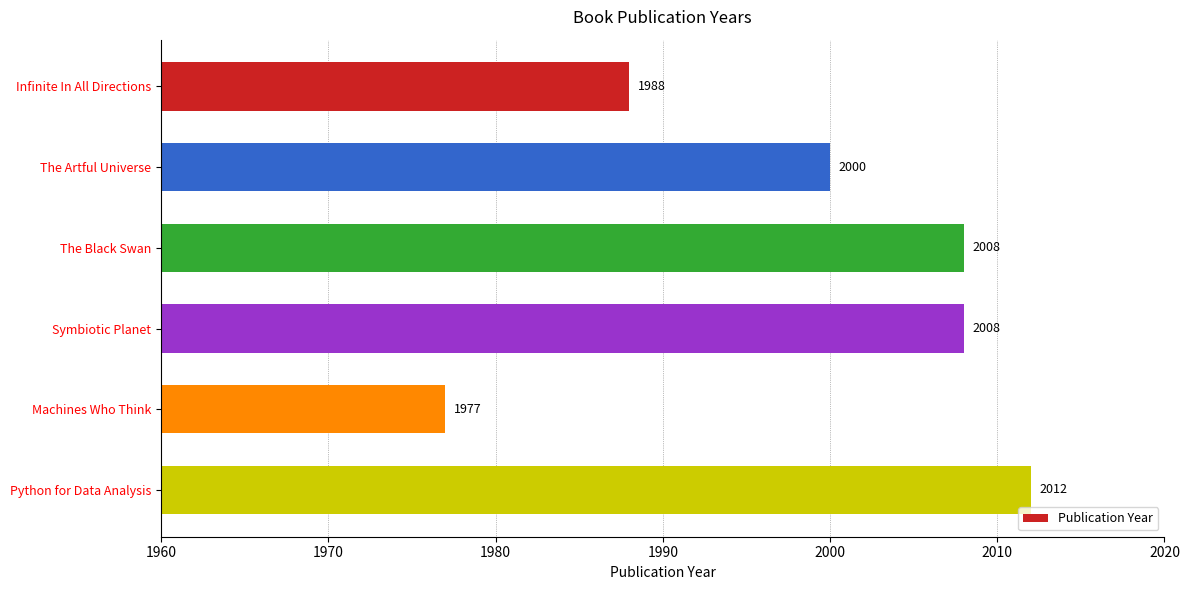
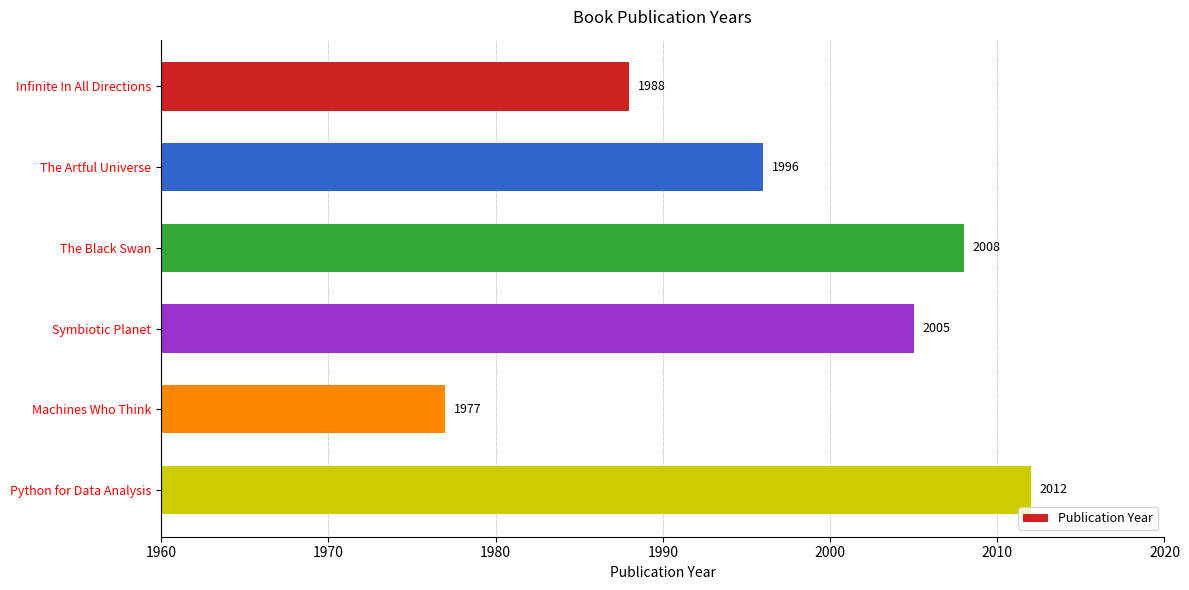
  {
    "Infinite In All Directions": 1988,
-   "The Artful Universe": 2000,
+   "The Artful Universe": 1996,
    "The Black Swan": 2008,
-   "Symbiotic Planet": 2008,
+   "Symbiotic Planet": 2005,
    "Machines Who Think": 1977,
    "Python for Data Analysis": 2012
  }
